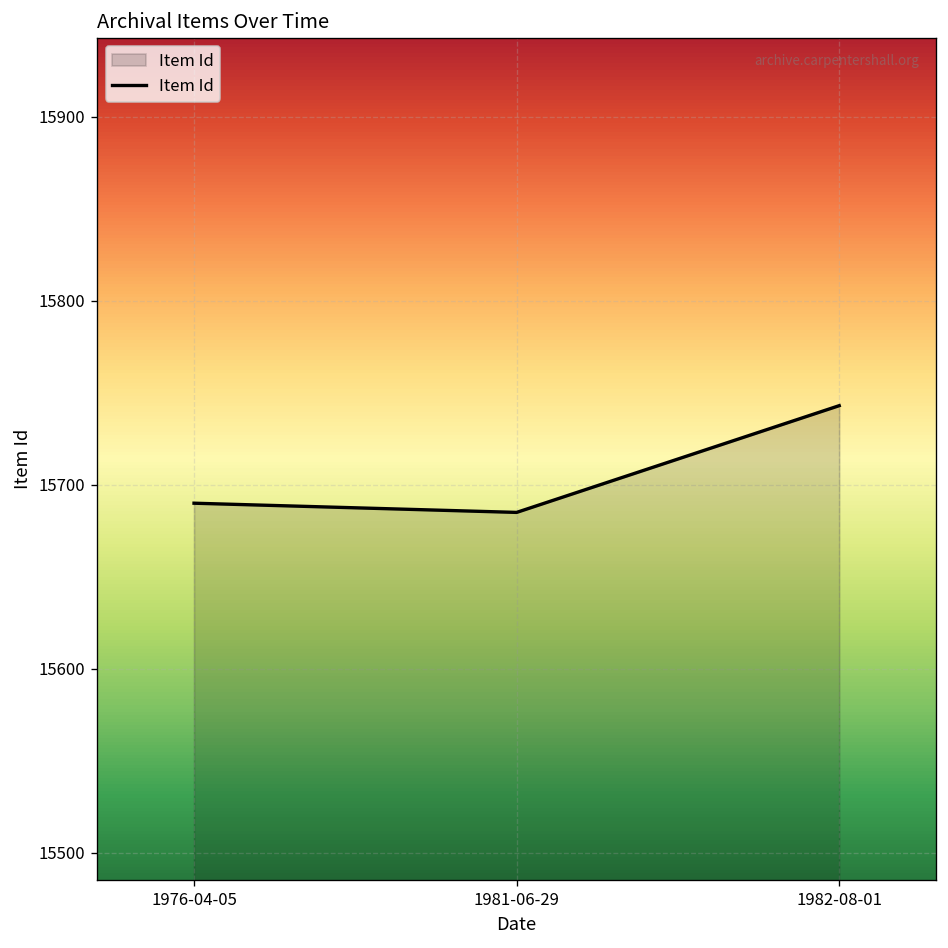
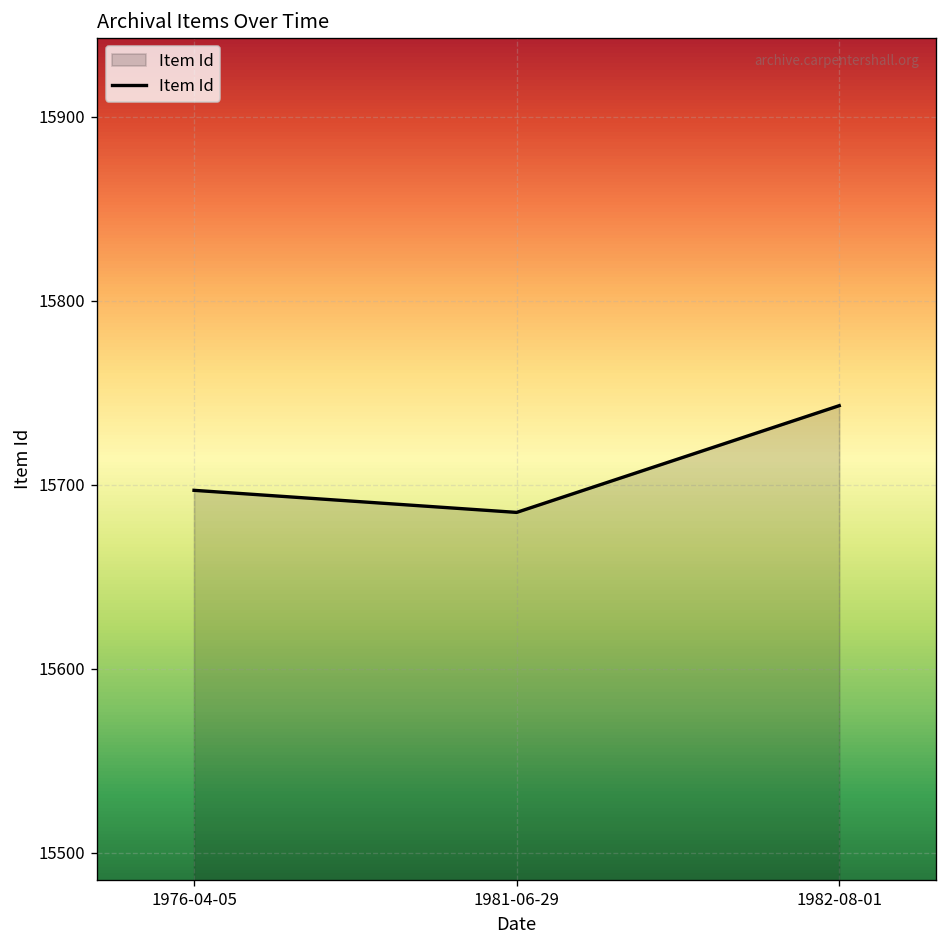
  {
-   "1976-04-05": 15690,
+   "1976-04-05": 15697,
    "1981-06-29": 15685,
    "1982-08-01": 15743
  }
